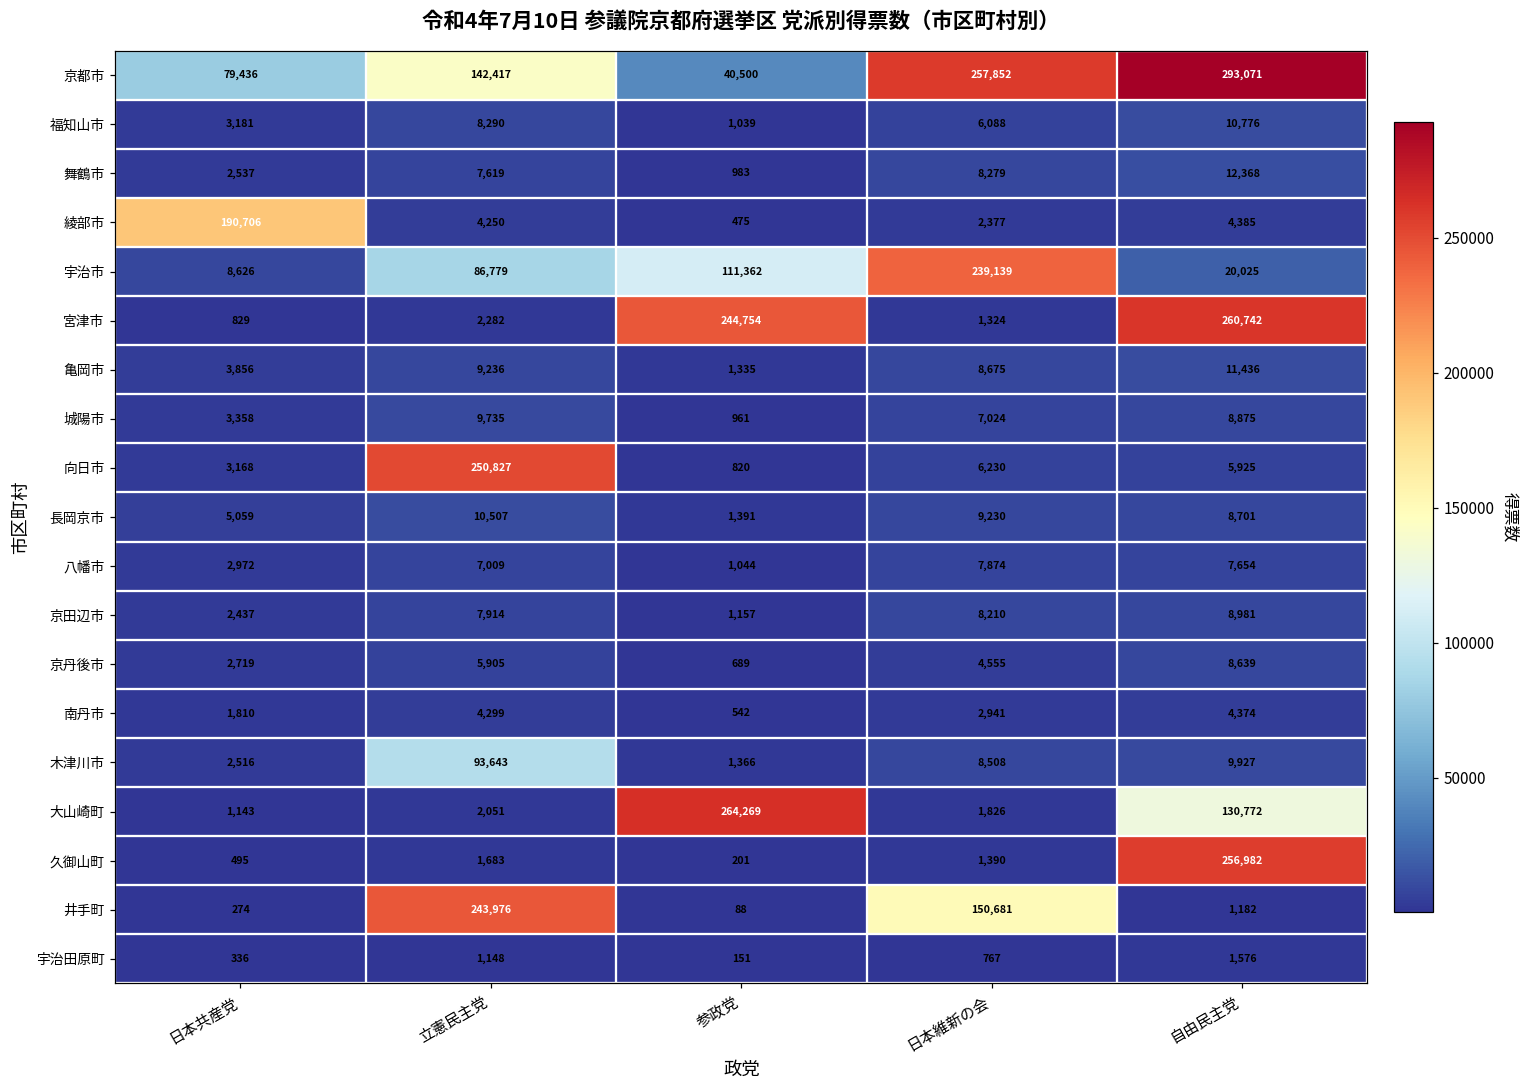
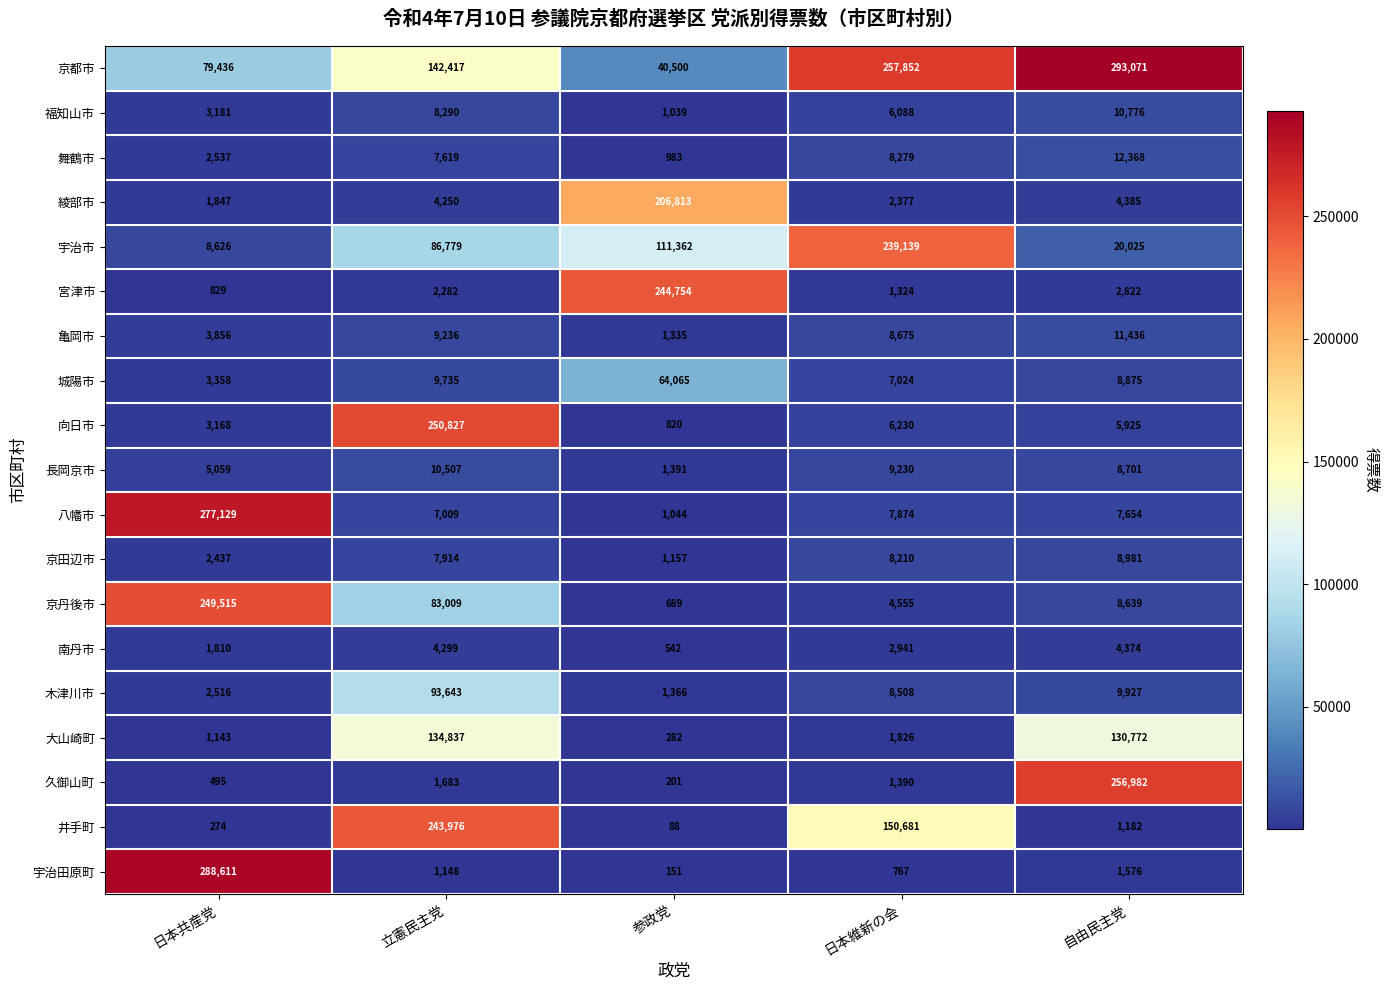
  {
    "京都市": {
      "日本共産党": "79,436",
      "立憲民主党": "142,417",
      "参政党": "40,500",
      "日本維新の会": "257,852",
      "自由民主党": "293,071"
    },
    "福知山市": {
      "日本共産党": "3,181",
      "立憲民主党": "8,290",
      "参政党": "1,039",
      "日本維新の会": "6,088",
      "自由民主党": "10,776"
    },
    "舞鶴市": {
      "日本共産党": "2,537",
      "立憲民主党": "7,619",
      "参政党": "983",
      "日本維新の会": "8,279",
      "自由民主党": "12,368"
    },
    "綾部市": {
-     "日本共産党": "190,706",
+     "日本共産党": "1,847",
      "立憲民主党": "4,250",
-     "参政党": "475",
+     "参政党": "206,813",
      "日本維新の会": "2,377",
      "自由民主党": "4,385"
    },
    "宇治市": {
      "日本共産党": "8,626",
      "立憲民主党": "86,779",
      "参政党": "111,362",
      "日本維新の会": "239,139",
      "自由民主党": "20,025"
    },
    "宮津市": {
      "日本共産党": "829",
      "立憲民主党": "2,282",
      "参政党": "244,754",
      "日本維新の会": "1,324",
-     "自由民主党": "260,742"
+     "自由民主党": "2,822"
    },
    "亀岡市": {
      "日本共産党": "3,856",
      "立憲民主党": "9,236",
      "参政党": "1,335",
      "日本維新の会": "8,675",
      "自由民主党": "11,436"
    },
    "城陽市": {
      "日本共産党": "3,358",
      "立憲民主党": "9,735",
-     "参政党": "961",
+     "参政党": "64,065",
      "日本維新の会": "7,024",
      "自由民主党": "8,875"
    },
    "向日市": {
      "日本共産党": "3,168",
      "立憲民主党": "250,827",
      "参政党": "820",
      "日本維新の会": "6,230",
      "自由民主党": "5,925"
    },
    "長岡京市": {
      "日本共産党": "5,059",
      "立憲民主党": "10,507",
      "参政党": "1,391",
      "日本維新の会": "9,230",
      "自由民主党": "8,701"
    },
    "八幡市": {
-     "日本共産党": "2,972",
+     "日本共産党": "277,129",
      "立憲民主党": "7,009",
      "参政党": "1,044",
      "日本維新の会": "7,874",
      "自由民主党": "7,654"
    },
    "京田辺市": {
      "日本共産党": "2,437",
      "立憲民主党": "7,914",
      "参政党": "1,157",
      "日本維新の会": "8,210",
      "自由民主党": "8,981"
    },
    "京丹後市": {
-     "日本共産党": "2,719",
-     "立憲民主党": "5,905",
+     "日本共産党": "249,515",
+     "立憲民主党": "83,009",
      "参政党": "689",
      "日本維新の会": "4,555",
      "自由民主党": "8,639"
    },
    "南丹市": {
      "日本共産党": "1,810",
      "立憲民主党": "4,299",
      "参政党": "542",
      "日本維新の会": "2,941",
      "自由民主党": "4,374"
    },
    "木津川市": {
      "日本共産党": "2,516",
      "立憲民主党": "93,643",
      "参政党": "1,366",
      "日本維新の会": "8,508",
      "自由民主党": "9,927"
    },
    "大山崎町": {
      "日本共産党": "1,143",
-     "立憲民主党": "2,051",
-     "参政党": "264,269",
+     "立憲民主党": "134,837",
+     "参政党": "282",
      "日本維新の会": "1,826",
      "自由民主党": "130,772"
    },
    "久御山町": {
      "日本共産党": "495",
      "立憲民主党": "1,683",
      "参政党": "201",
      "日本維新の会": "1,390",
      "自由民主党": "256,982"
    },
    "井手町": {
      "日本共産党": "274",
      "立憲民主党": "243,976",
      "参政党": "88",
      "日本維新の会": "150,681",
      "自由民主党": "1,182"
    },
    "宇治田原町": {
-     "日本共産党": "336",
+     "日本共産党": "288,611",
      "立憲民主党": "1,148",
      "参政党": "151",
      "日本維新の会": "767",
      "自由民主党": "1,576"
    }
  }
